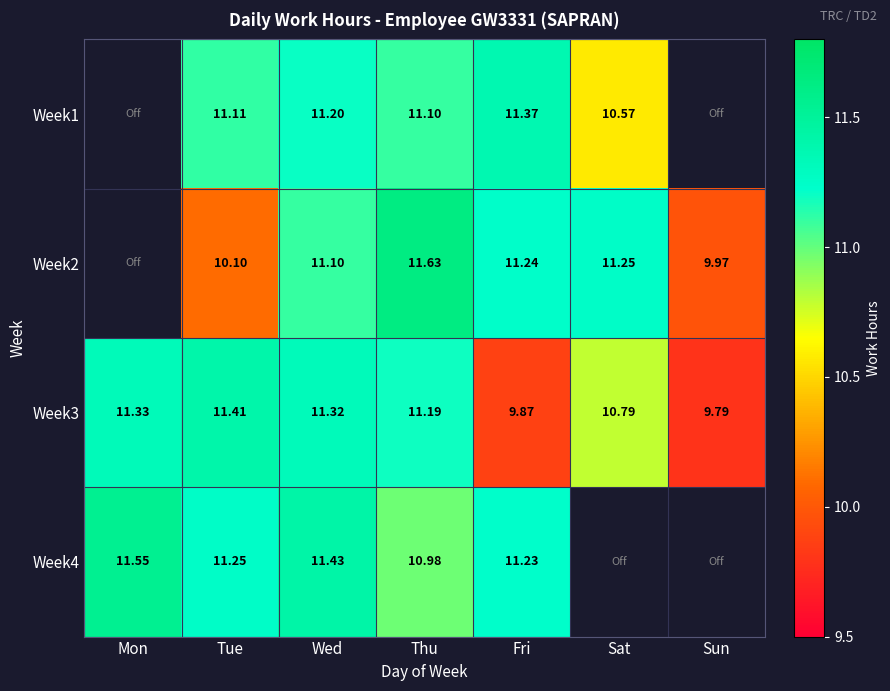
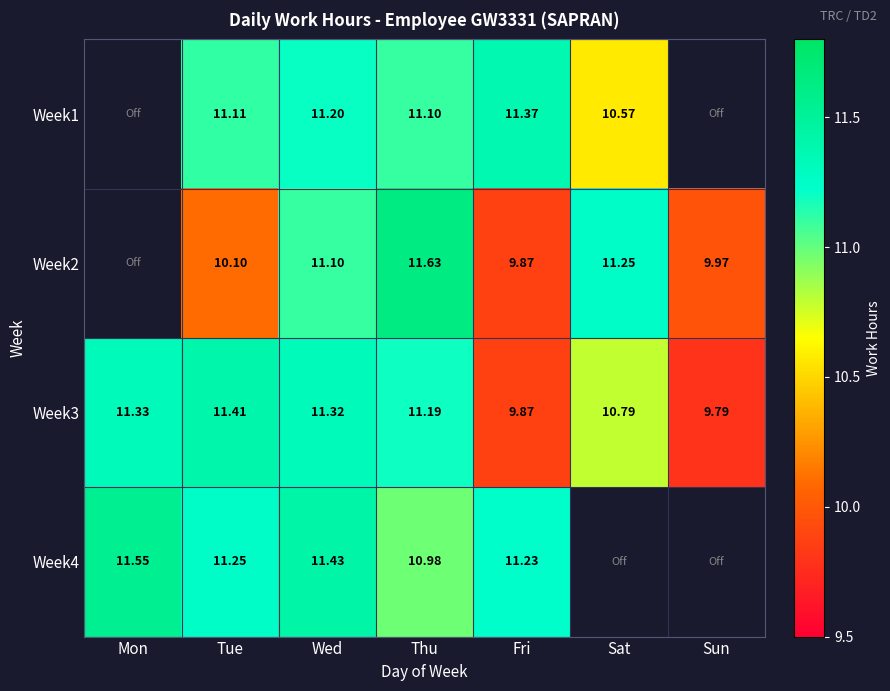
  {
    "Week1": {
      "Tue": 11.11,
      "Wed": 11.20,
      "Thu": 11.10,
      "Fri": 11.37,
      "Sat": 10.57
    },
    "Week2": {
      "Tue": 10.10,
      "Wed": 11.10,
      "Thu": 11.63,
-     "Fri": 11.24,
+     "Fri": 9.87,
      "Sat": 11.25,
      "Sun": 9.97
    },
    "Week3": {
      "Mon": 11.33,
      "Tue": 11.41,
      "Wed": 11.32,
      "Thu": 11.19,
      "Fri": 9.87,
      "Sat": 10.79,
      "Sun": 9.79
    },
    "Week4": {
      "Mon": 11.55,
      "Tue": 11.25,
      "Wed": 11.43,
      "Thu": 10.98,
      "Fri": 11.23
    }
  }
